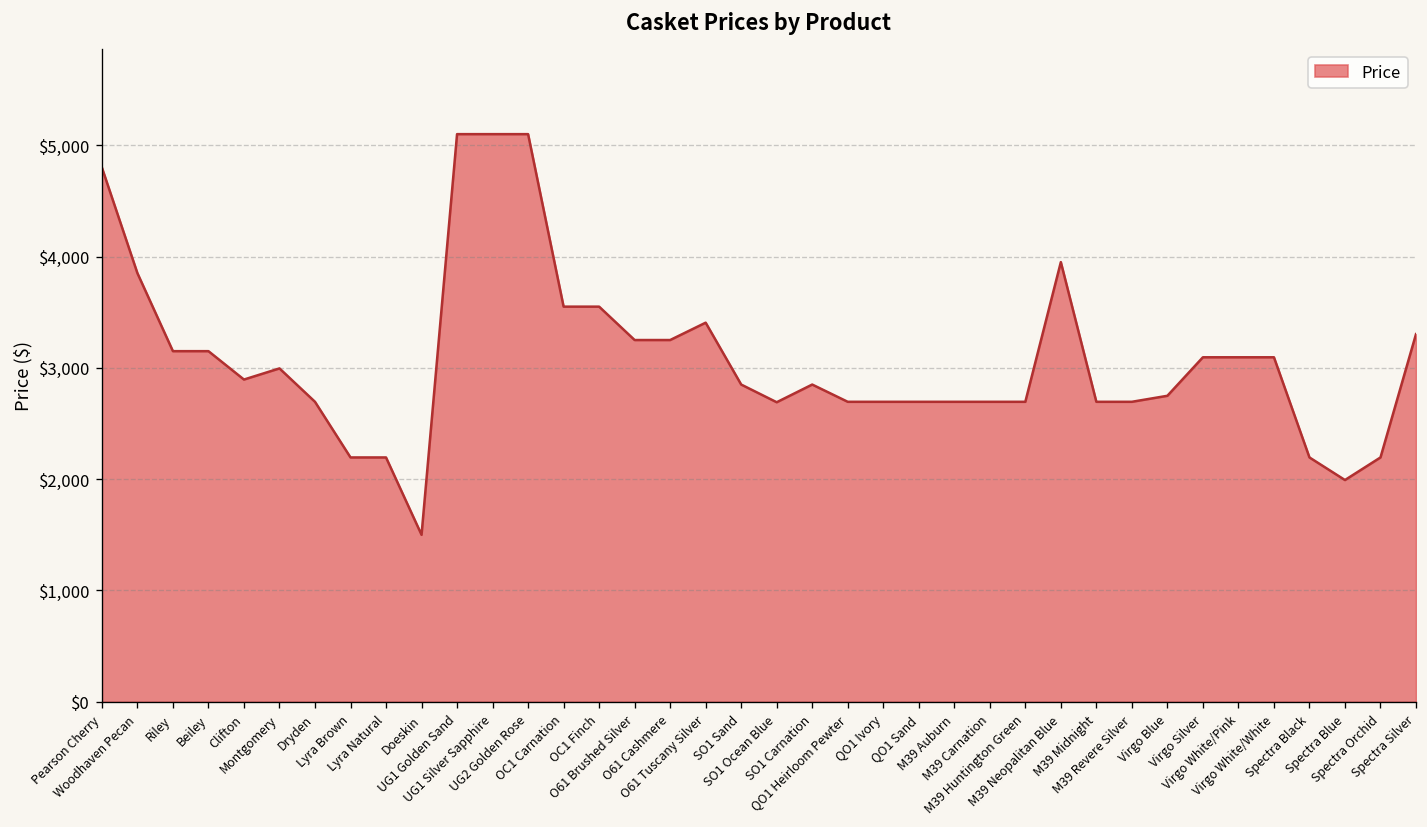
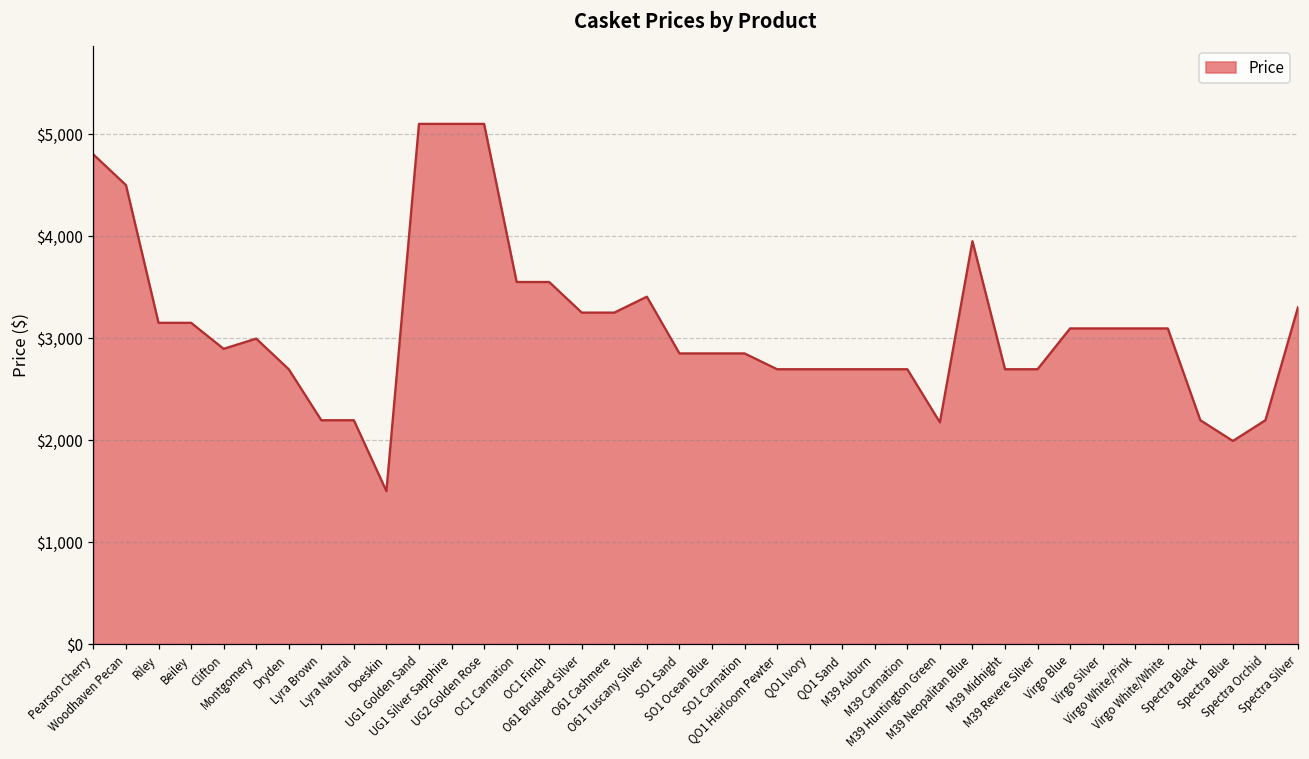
  {
    "Pearson Cherry": "$4,800",
-   "Woodhaven Pecan": "$3,900",
+   "Woodhaven Pecan": "$4,500",
    "Riley": "$3,200",
    "Beiley": "$3,200",
    "Clifton": "$2,900",
    "Montgomery": "$3,000",
    "Dryden": "$2,700",
    "Lyra Brown": "$2,200",
    "Lyra Natural": "$2,200",
    "Doeskin": "$1,500",
    "UG1 Golden Sand": "$5,100",
    "UG1 Silver Sapphire": "$5,100",
    "UG2 Golden Rose": "$5,100",
    "OC1 Carnation": "$3,600",
    "OC1 Finch": "$3,600",
    "O61 Brushed Silver": "$3,300",
    "O61 Cashmere": "$3,300",
    "O61 Tuscany Silver": "$3,400",
    "SO1 Sand": "$2,900",
-   "SO1 Ocean Blue": "$2,700",
+   "SO1 Ocean Blue": "$2,900",
    "SO1 Carnation": "$2,900",
    "QO1 Heirloom Pewter": "$2,700",
    "QO1 Ivory": "$2,700",
    "QO1 Sand": "$2,700",
    "M39 Auburn": "$2,700",
    "M39 Carnation": "$2,700",
-   "M39 Huntington Green": "$2,700",
+   "M39 Huntington Green": "$2,200",
    "M39 Neopalitan Blue": "$4,000",
    "M39 Midnight": "$2,700",
    "M39 Revere Silver": "$2,700",
-   "Virgo Blue": "$2,700",
+   "Virgo Blue": "$3,100",
    "Virgo Silver": "$3,100",
    "Virgo White/Pink": "$3,100",
    "Virgo White/White": "$3,100",
    "Spectra Black": "$2,200",
    "Spectra Blue": "$2,000",
    "Spectra Orchid": "$2,200",
    "Spectra Silver": "$3,300"
  }
